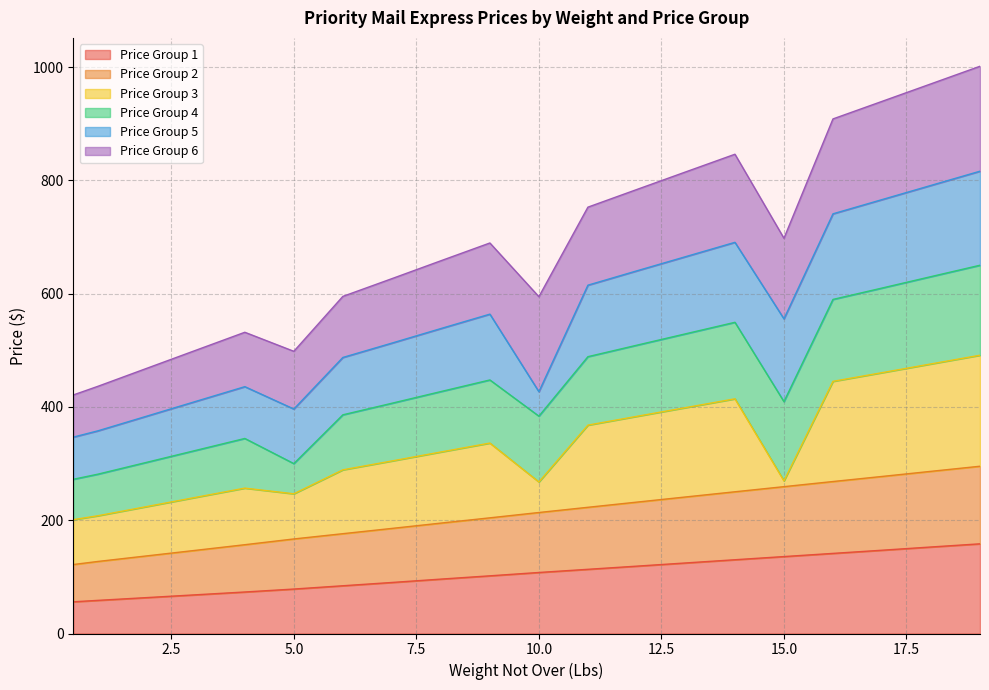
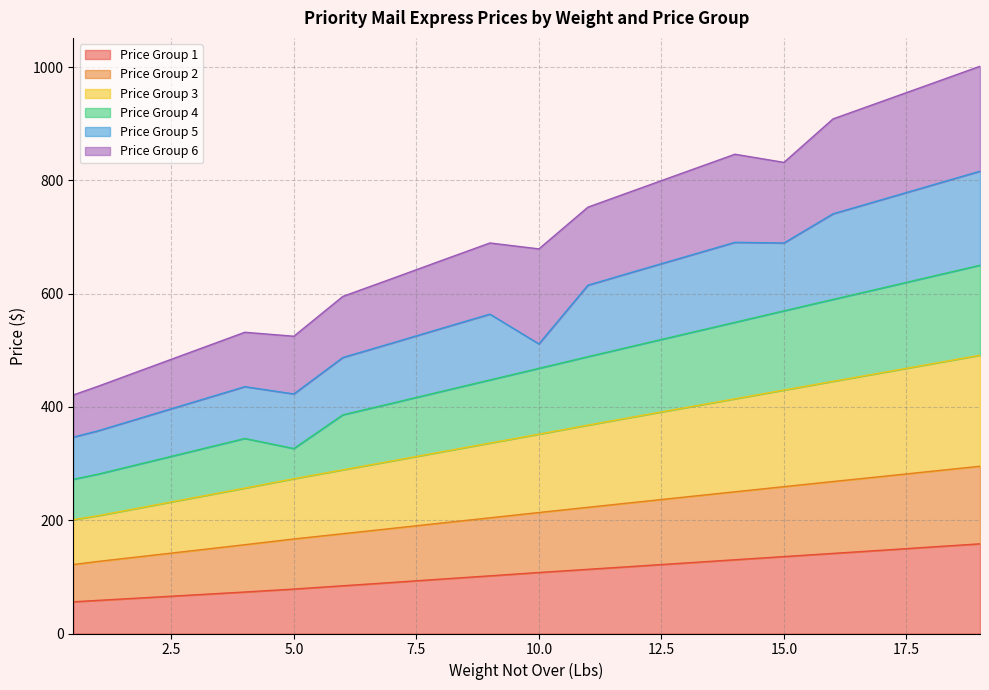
  {
    "Price Group 3": {
-     "5.0": 80,
-     "10.0": 50,
-     "15.0": 10
+     "5.0": 110,
+     "10.0": 140,
+     "15.0": 170
    },
    "Price Group 4": {
      "5.0": 50,
      "10.0": 120,
      "15.0": 140
    },
    "Price Group 5": {
      "5.0": 100,
      "10.0": 40,
-     "15.0": 150
+     "15.0": 120
    },
    "Price Group 6": {
      "5.0": 100,
      "10.0": 170,
      "15.0": 140
    }
  }
